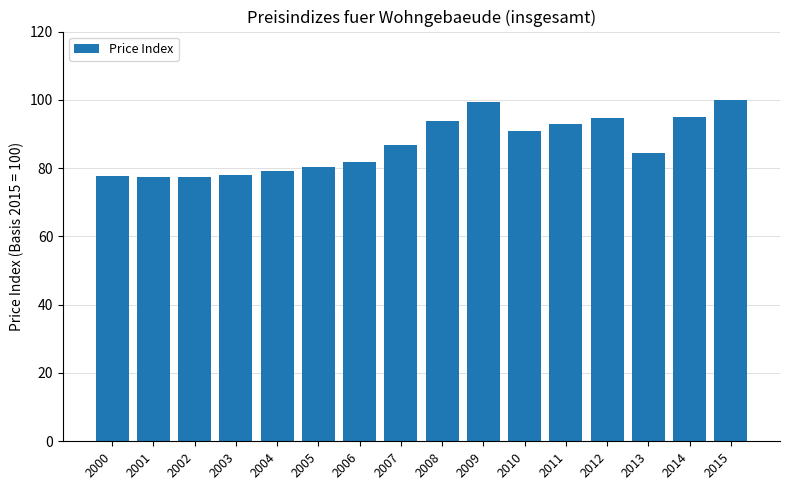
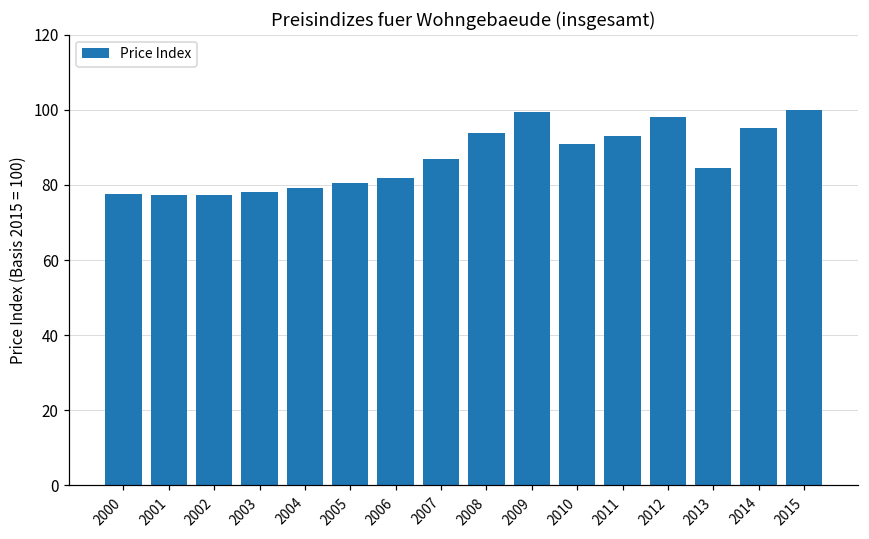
  {
    "2000": 78,
    "2001": 77,
    "2002": 77,
    "2003": 78,
    "2004": 79,
    "2005": 80,
    "2006": 82,
    "2007": 87,
    "2008": 94,
    "2009": 99,
    "2010": 91,
    "2011": 93,
-   "2012": 95,
+   "2012": 98,
    "2013": 84,
    "2014": 95,
    "2015": 100
  }
